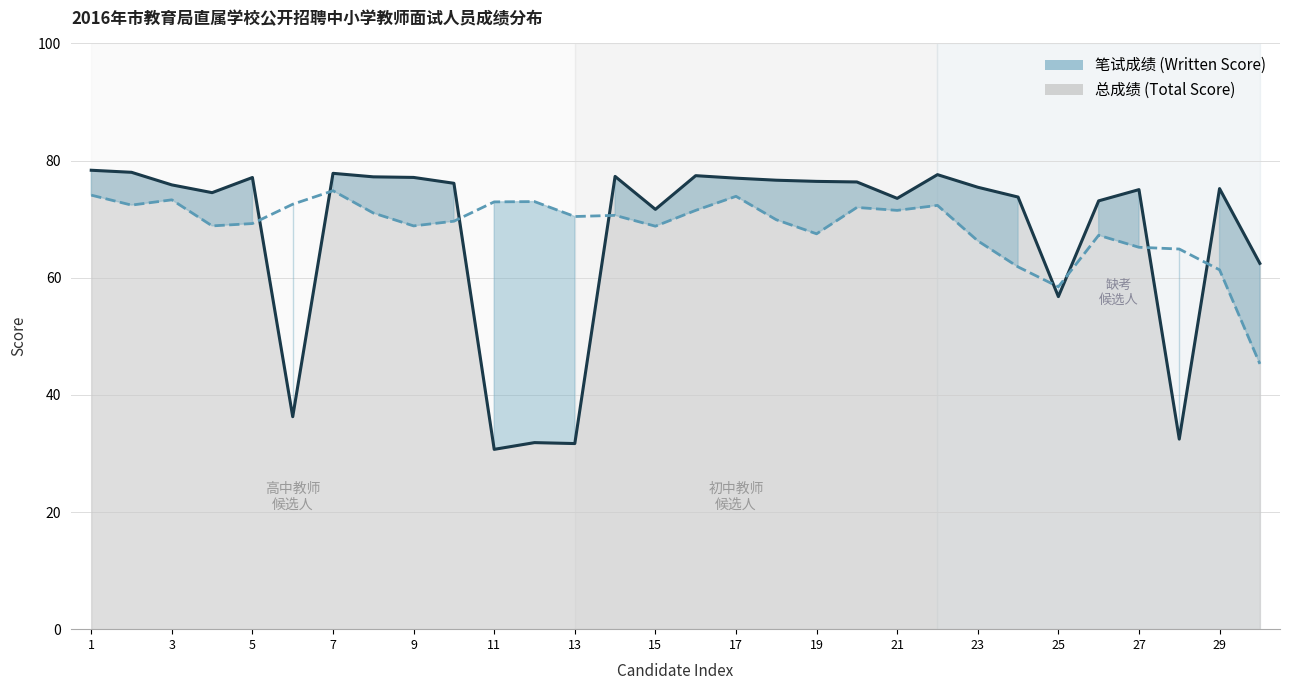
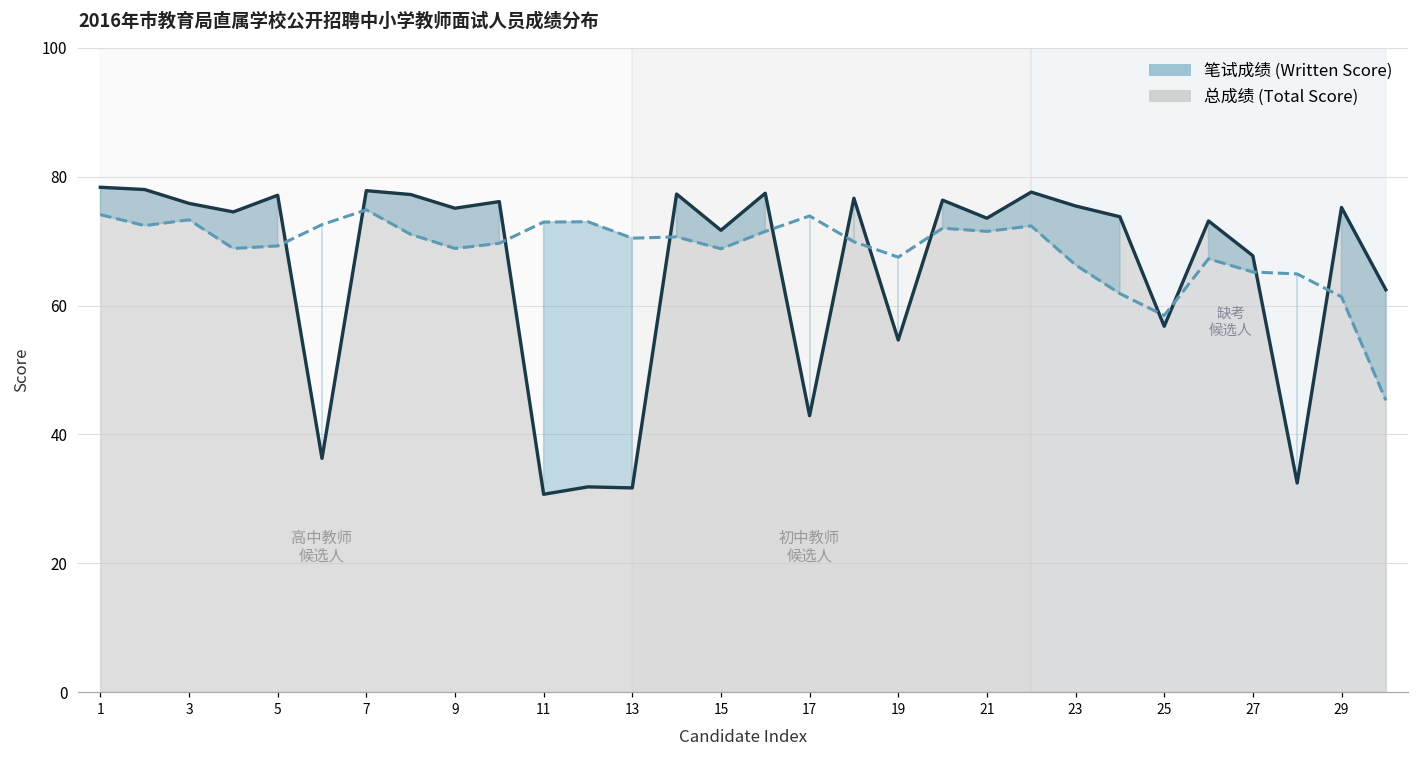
  {
    "总成绩 (Total Score)": {
      "1": 78,
      "3": 76,
      "5": 77,
      "7": 78,
-     "9": 77,
+     "9": 75,
      "11": 31,
      "13": 32,
      "15": 72,
-     "17": 77,
-     "19": 76,
+     "17": 43,
+     "19": 55,
      "21": 74,
      "23": 75,
      "25": 57,
-     "27": 75,
+     "27": 68,
      "29": 75
    }
  }
